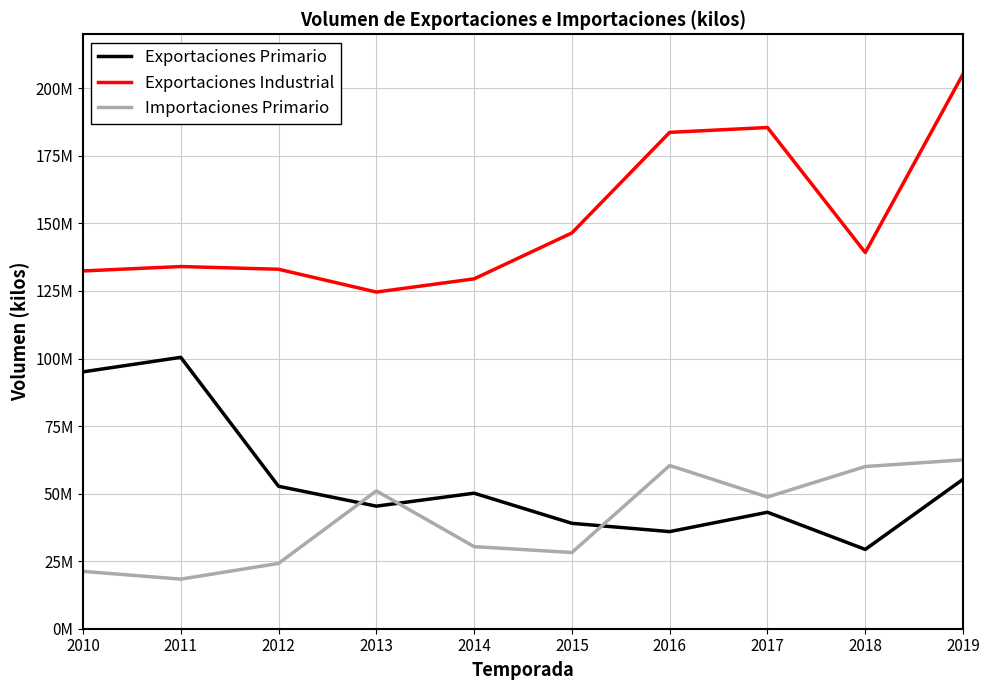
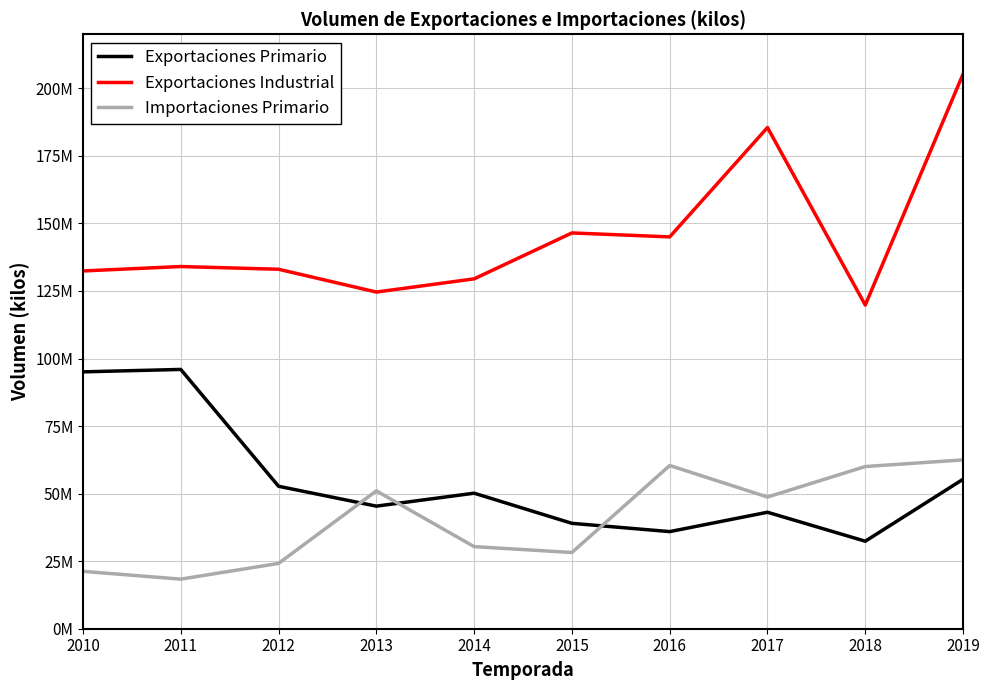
  {
    "Exportaciones Primario": {
      "2010": 95000000,
-     "2011": 100000000,
+     "2011": 96000000,
      "2012": 53000000,
      "2013": 45000000,
      "2014": 50000000,
      "2015": 39000000,
      "2016": 36000000,
      "2017": 43000000,
-     "2018": 29000000,
+     "2018": 32000000,
      "2019": 55000000
    },
    "Exportaciones Industrial": {
      "2010": 132000000,
      "2011": 134000000,
      "2012": 133000000,
      "2013": 125000000,
      "2014": 129000000,
      "2015": 146000000,
-     "2016": 184000000,
+     "2016": 145000000,
      "2017": 185000000,
-     "2018": 139000000,
+     "2018": 120000000,
      "2019": 205000000
    },
    "Importaciones Primario": {
      "2010": 21000000,
      "2011": 18000000,
      "2012": 24000000,
      "2013": 51000000,
      "2014": 30000000,
      "2015": 28000000,
      "2016": 60000000,
      "2017": 49000000,
      "2018": 60000000,
      "2019": 62000000
    }
  }
